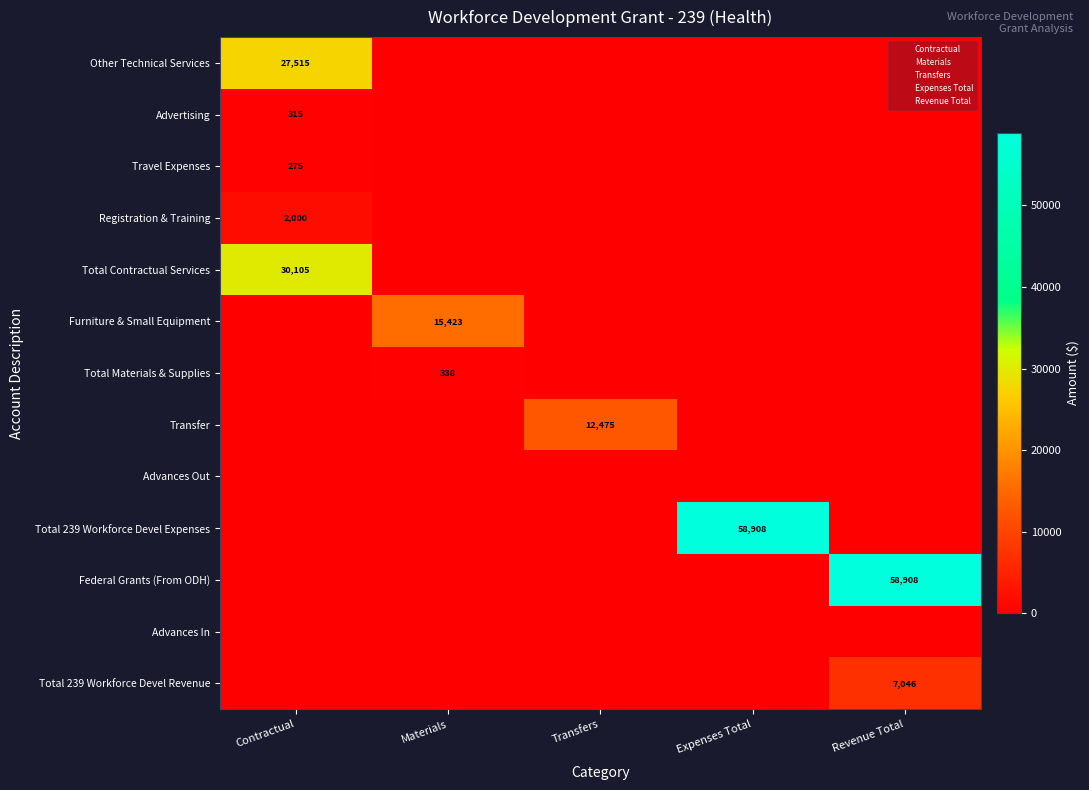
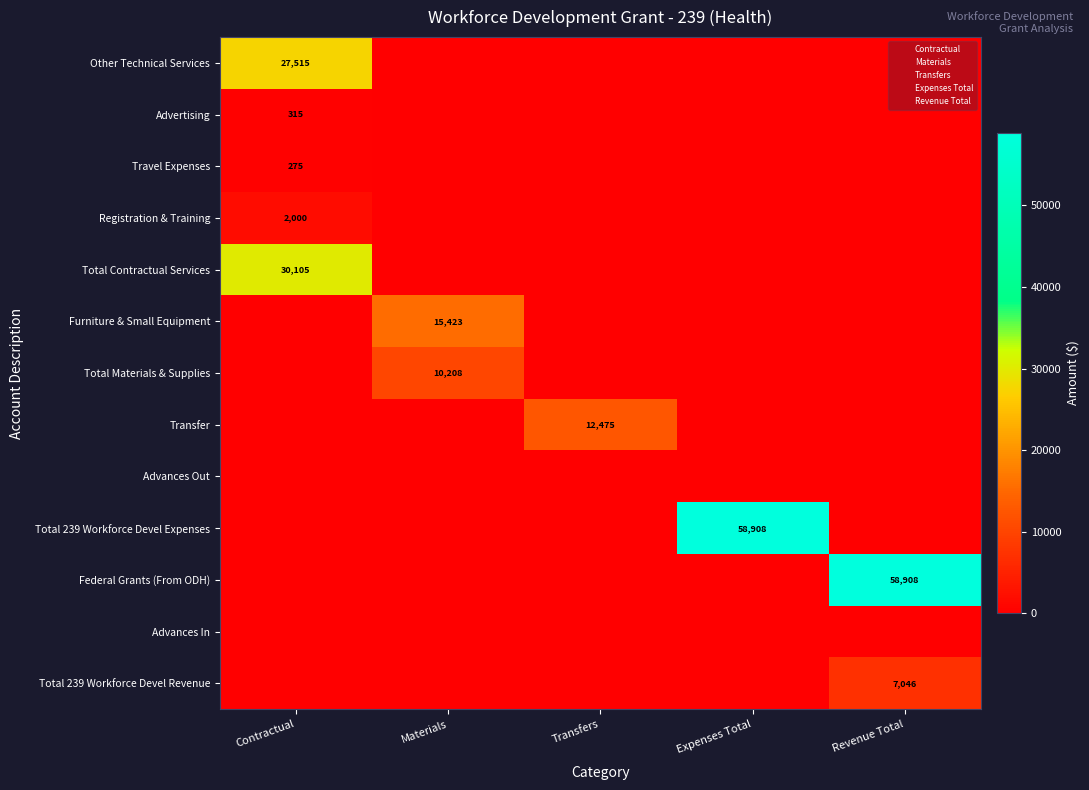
  {
    "Total Materials & Supplies": {
-     "Materials": "338"
+     "Materials": "10,208"
    }
  }
